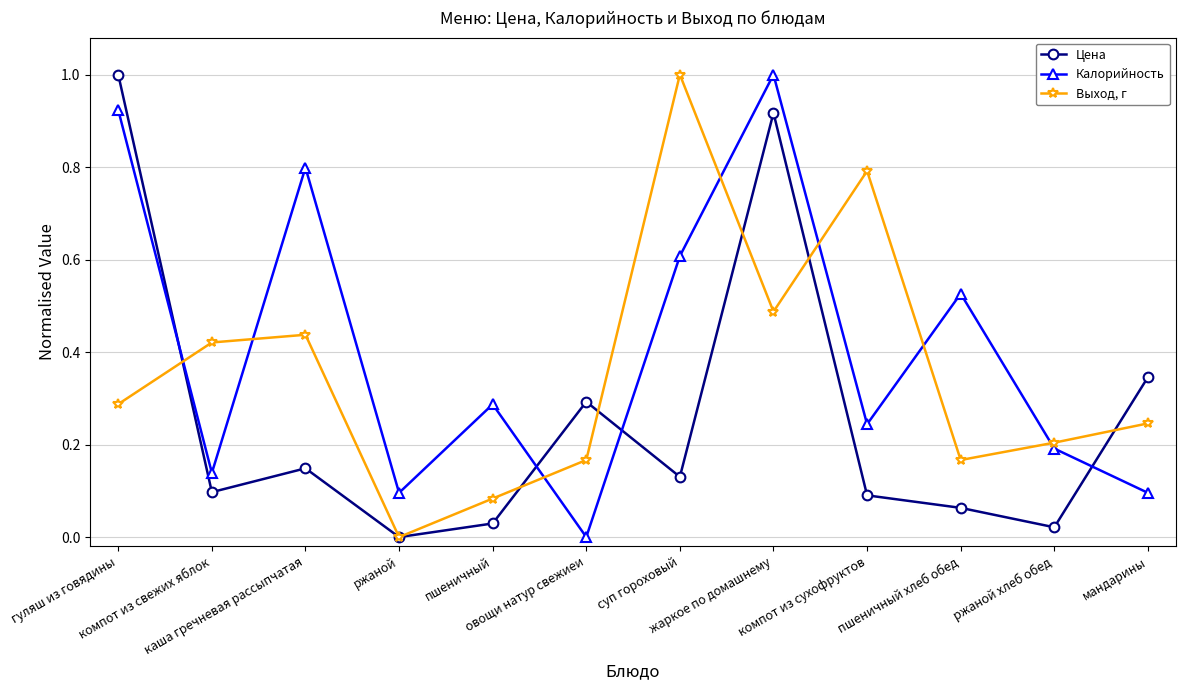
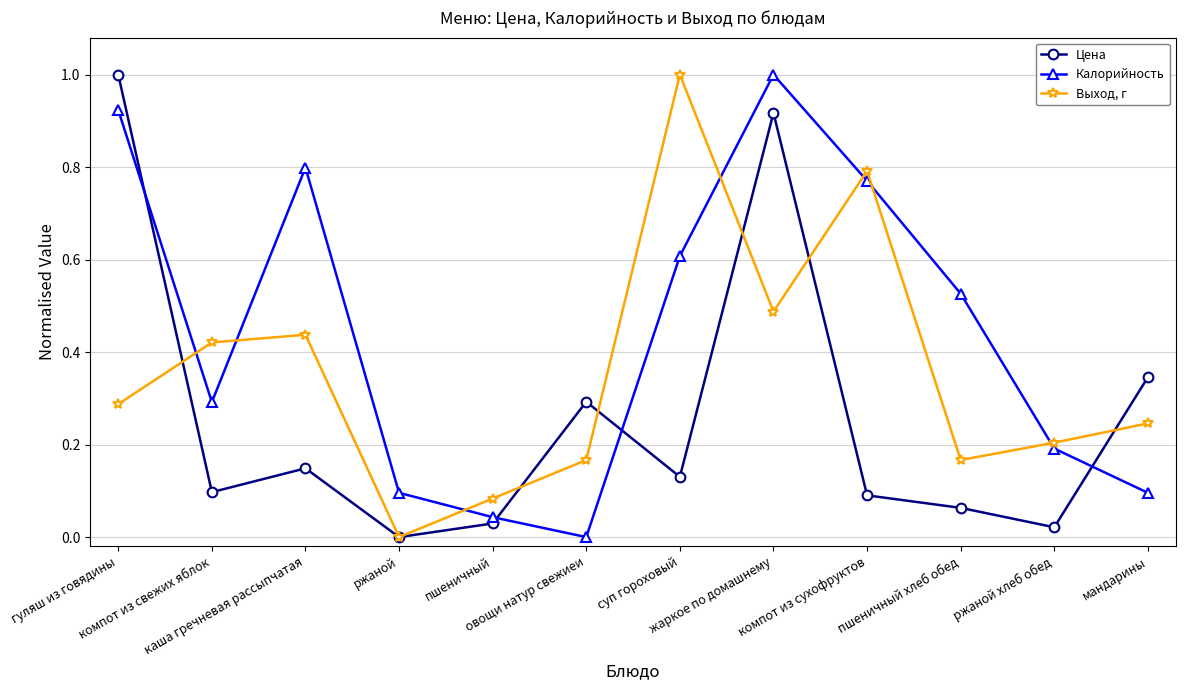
  {
    "Цена": {
      "гуляш из говядины": 1.00,
      "компот из свежих яблок": 0.10,
      "каша гречневая рассыпчатая": 0.15,
      "пшеничный": 0.03,
      "овощи натур свежиеи": 0.29,
      "суп гороховый": 0.13,
      "жаркое по домашнему": 0.92,
      "компот из сухофруктов": 0.09,
      "пшеничный хлеб обед": 0.06,
      "ржаной хлеб обед": 0.02,
      "мандарины": 0.35
    },
    "Калорийность": {
      "гуляш из говядины": 0.92,
-     "компот из свежих яблок": 0.14,
+     "компот из свежих яблок": 0.29,
      "каша гречневая рассыпчатая": 0.80,
      "ржаной": 0.10,
-     "пшеничный": 0.29,
+     "пшеничный": 0.04,
      "овощи натур свежиеи": 0.00,
      "суп гороховый": 0.61,
      "жаркое по домашнему": 1.00,
-     "компот из сухофруктов": 0.24,
+     "компот из сухофруктов": 0.77,
      "пшеничный хлеб обед": 0.53,
      "ржаной хлеб обед": 0.19,
      "мандарины": 0.10
    },
    "Выход, г": {
      "гуляш из говядины": 0.29,
      "компот из свежих яблок": 0.42,
      "каша гречневая рассыпчатая": 0.44,
      "пшеничный": 0.08,
      "овощи натур свежиеи": 0.17,
      "суп гороховый": 1.00,
      "жаркое по домашнему": 0.49,
      "компот из сухофруктов": 0.79,
      "пшеничный хлеб обед": 0.17,
      "ржаной хлеб обед": 0.20,
      "мандарины": 0.25
    }
  }
